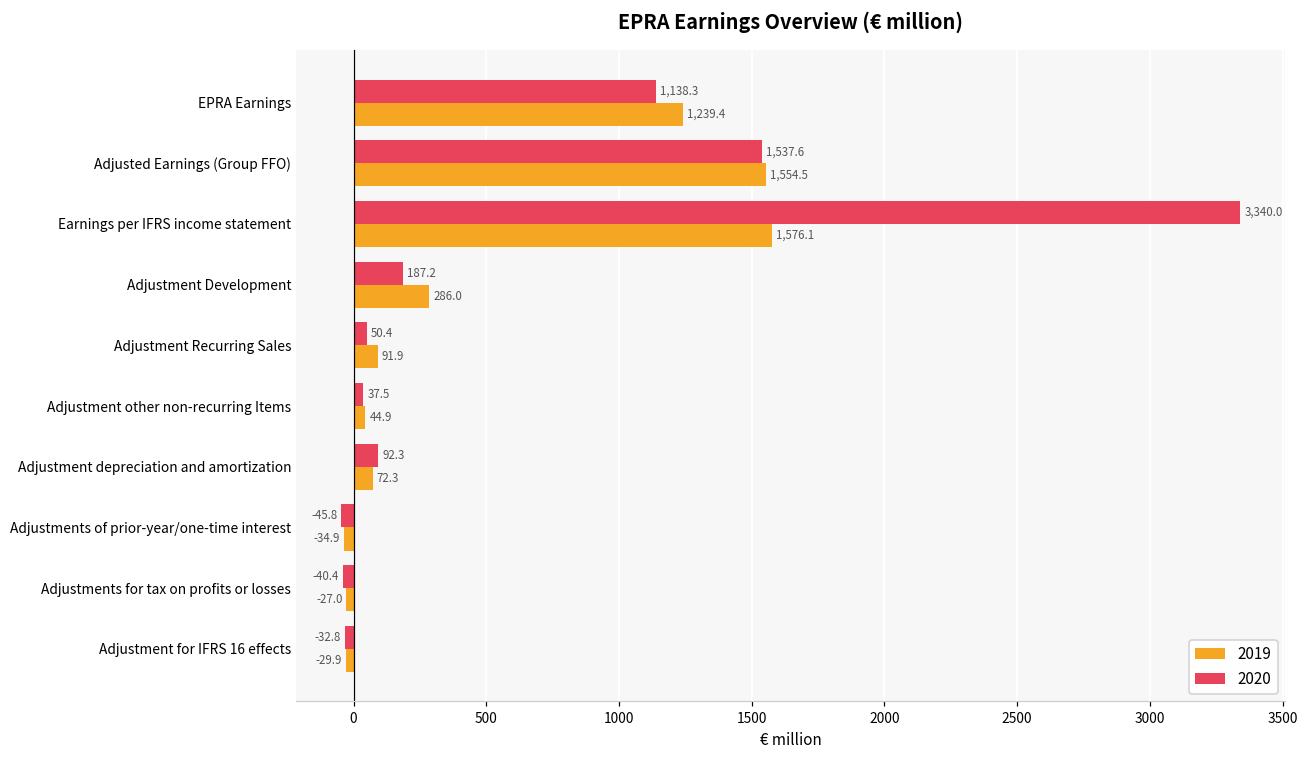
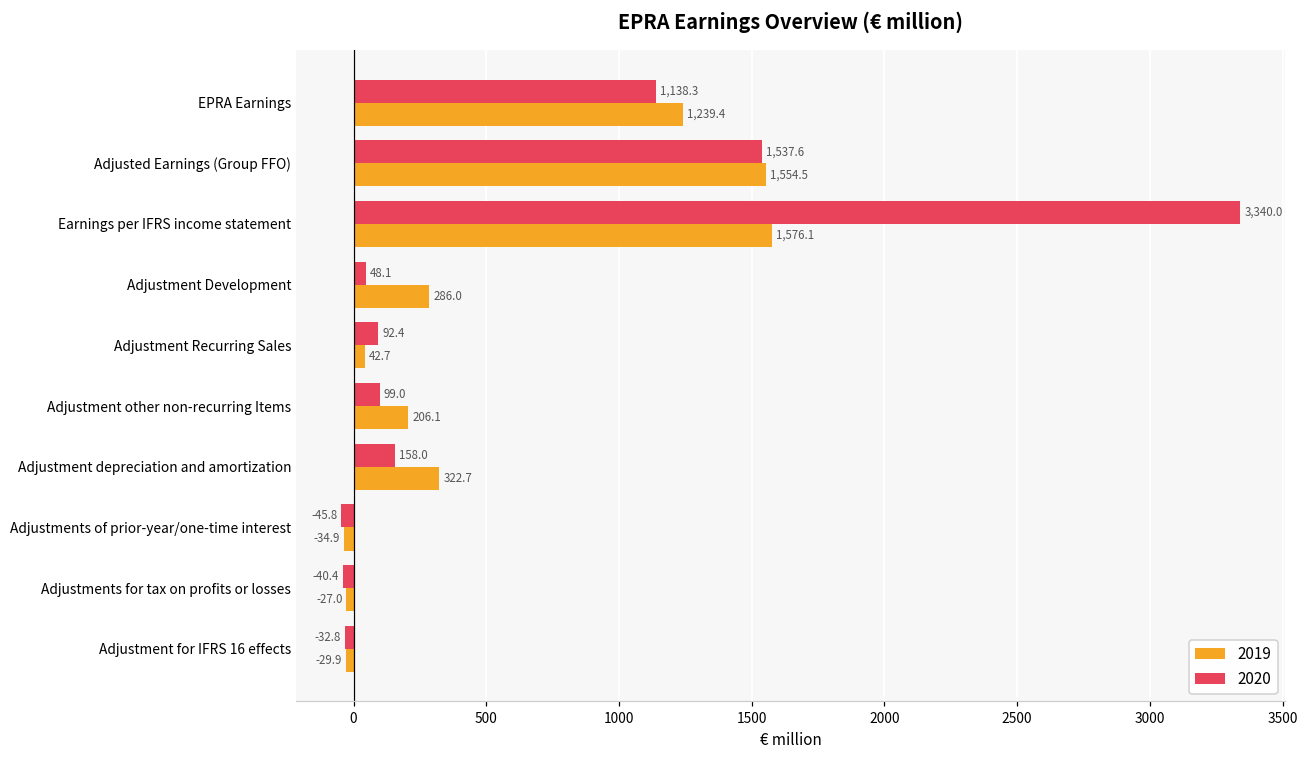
  {
    "2019": {
      "EPRA Earnings": "1,239.4",
      "Adjusted Earnings (Group FFO)": "1,554.5",
      "Earnings per IFRS income statement": "1,576.1",
      "Adjustment Development": "286.0",
-     "Adjustment Recurring Sales": "91.9",
-     "Adjustment other non-recurring Items": "44.9",
-     "Adjustment depreciation and amortization": "72.3",
+     "Adjustment Recurring Sales": "42.7",
+     "Adjustment other non-recurring Items": "206.1",
+     "Adjustment depreciation and amortization": "322.7",
      "Adjustments of prior-year/one-time interest": "-34.9",
      "Adjustments for tax on profits or losses": "-27.0",
      "Adjustment for IFRS 16 effects": "-29.9"
    },
    "2020": {
      "EPRA Earnings": "1,138.3",
      "Adjusted Earnings (Group FFO)": "1,537.6",
      "Earnings per IFRS income statement": "3,340.0",
-     "Adjustment Development": "187.2",
-     "Adjustment Recurring Sales": "50.4",
-     "Adjustment other non-recurring Items": "37.5",
-     "Adjustment depreciation and amortization": "92.3",
+     "Adjustment Development": "48.1",
+     "Adjustment Recurring Sales": "92.4",
+     "Adjustment other non-recurring Items": "99.0",
+     "Adjustment depreciation and amortization": "158.0",
      "Adjustments of prior-year/one-time interest": "-45.8",
      "Adjustments for tax on profits or losses": "-40.4",
      "Adjustment for IFRS 16 effects": "-32.8"
    }
  }
